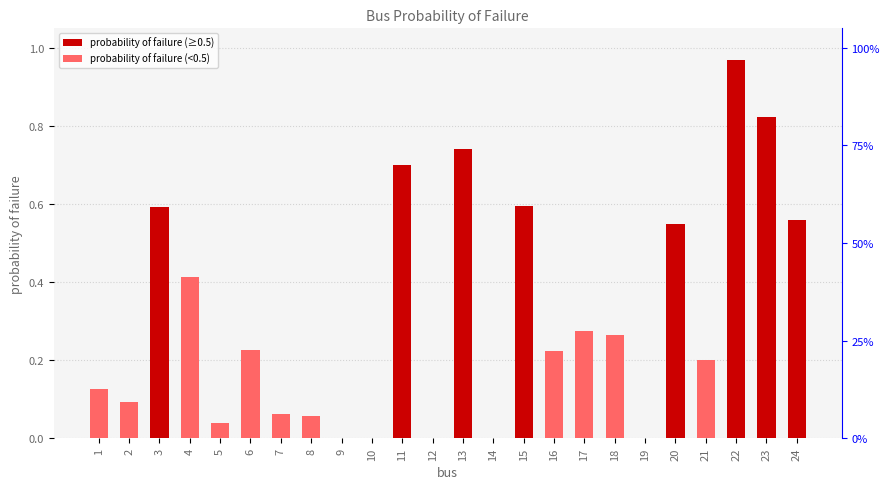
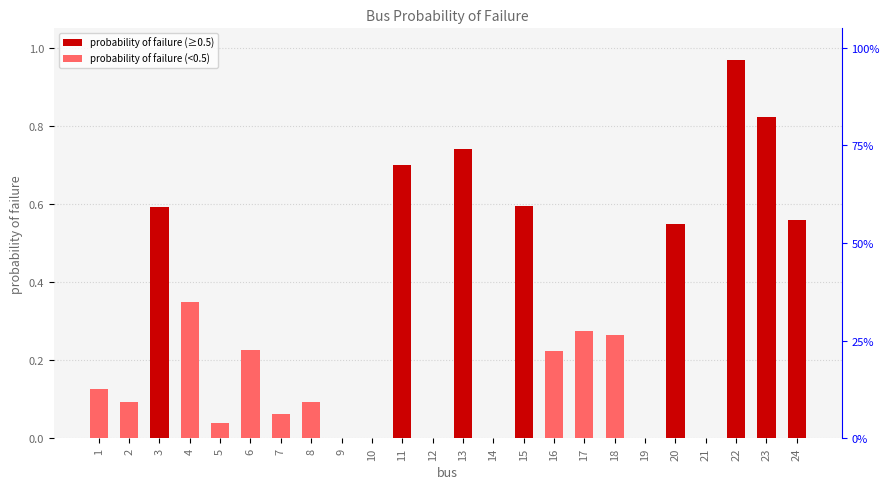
  {
    "1": 0.13,
    "2": 0.09,
    "3": 0.59,
-   "4": 0.41,
+   "4": 0.35,
    "5": 0.04,
    "6": 0.23,
    "7": 0.06,
-   "8": 0.06,
+   "8": 0.09,
    "9": 0.00,
    "10": 0.00,
    "11": 0.70,
    "12": 0.00,
    "13": 0.74,
    "14": 0.00,
    "15": 0.59,
    "16": 0.22,
    "17": 0.27,
    "18": 0.26,
    "19": 0.00,
    "20": 0.55,
-   "21": 0.2,
+   "21": 0.0,
    "22": 0.97,
    "23": 0.82,
    "24": 0.56
  }
